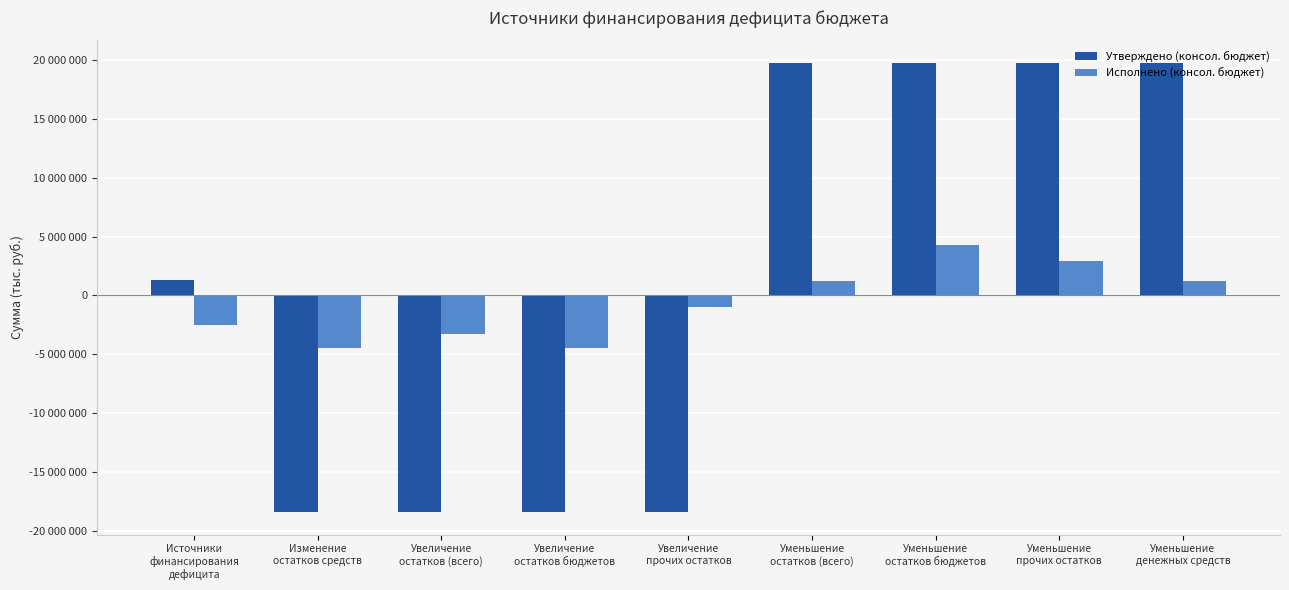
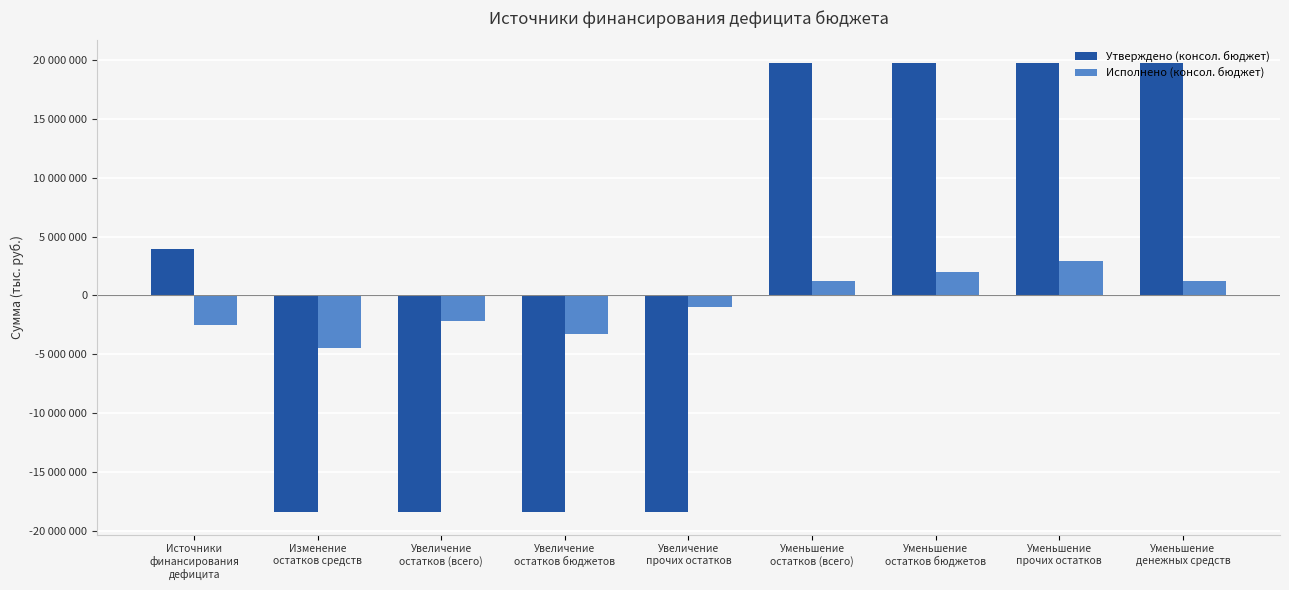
  {
    "Утверждено (консол. бюджет)": {
-     "Источники финансирования дефицита": 1400000,
+     "Источники финансирования дефицита": 4000000,
      "Изменение остатков средств": -18400000,
      "Увеличение остатков (всего)": -18400000,
      "Увеличение остатков бюджетов": -18400000,
      "Увеличение прочих остатков": -18400000,
      "Уменьшение остатков (всего)": 19800000,
      "Уменьшение остатков бюджетов": 19800000,
      "Уменьшение прочих остатков": 19800000,
      "Уменьшение денежных средств": 19800000
    },
    "Исполнено (консол. бюджет)": {
      "Источники финансирования дефицита": -2500000,
      "Изменение остатков средств": -4400000,
-     "Увеличение остатков (всего)": -3300000,
-     "Увеличение остатков бюджетов": -4500000,
+     "Увеличение остатков (всего)": -2100000,
+     "Увеличение остатков бюджетов": -3300000,
      "Увеличение прочих остатков": -1000000,
      "Уменьшение остатков (всего)": 1200000,
-     "Уменьшение остатков бюджетов": 4300000,
+     "Уменьшение остатков бюджетов": 2000000,
      "Уменьшение прочих остатков": 2900000,
      "Уменьшение денежных средств": 1300000
    }
  }
